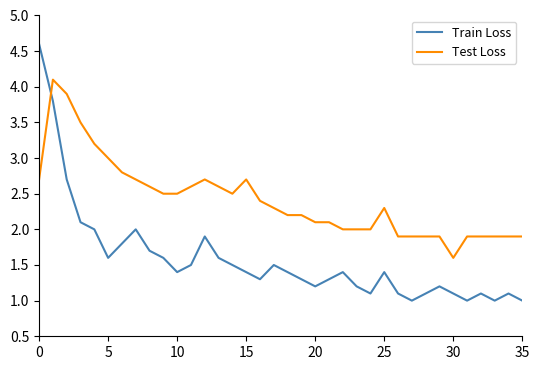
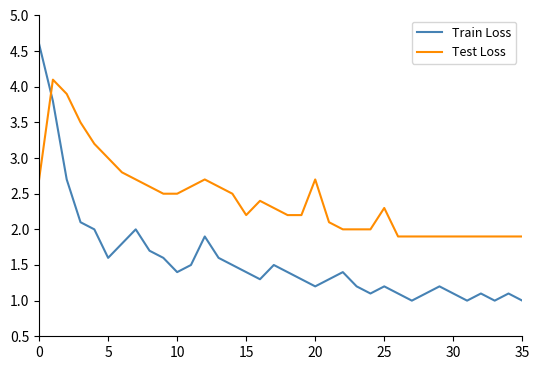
  {
    "Train Loss": {
      "0": 4.6,
      "5": 1.6,
      "10": 1.4,
      "15": 1.4,
      "20": 1.2,
-     "25": 1.4,
+     "25": 1.2,
      "30": 1.1,
      "35": 1.0
    },
    "Test Loss": {
      "0": 2.7,
      "5": 3.0,
      "10": 2.5,
-     "15": 2.7,
-     "20": 2.1,
+     "15": 2.2,
+     "20": 2.7,
      "25": 2.3,
-     "30": 1.6,
+     "30": 1.9,
      "35": 1.9
    }
  }
